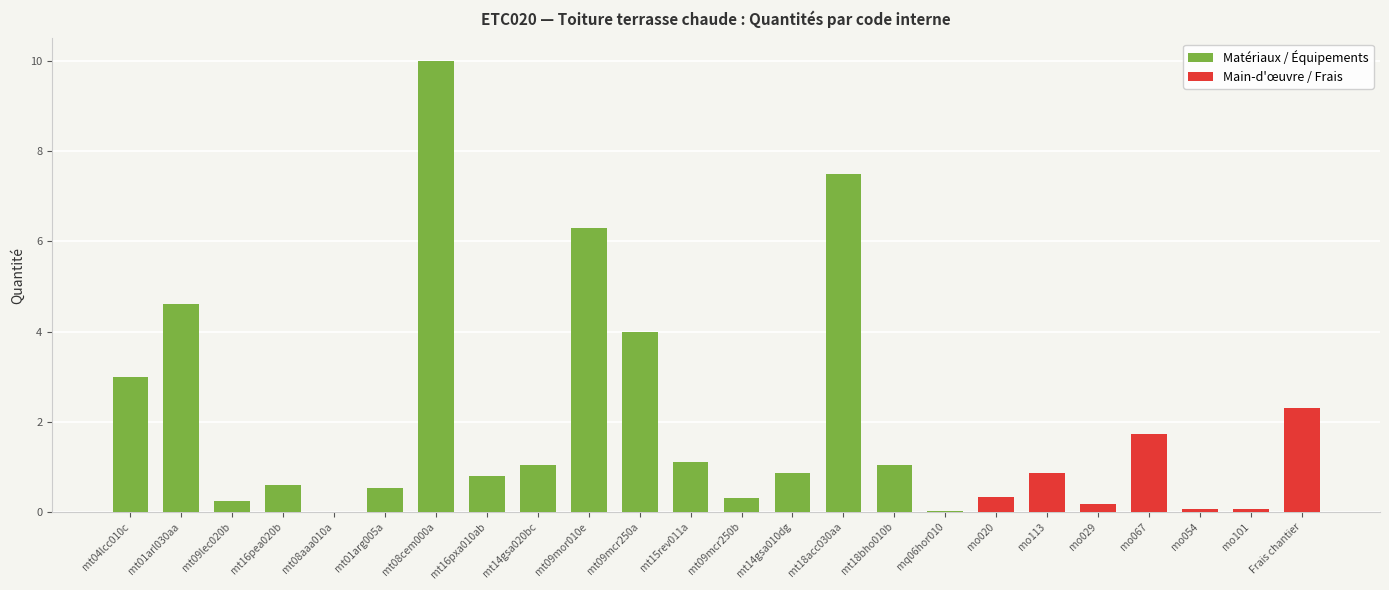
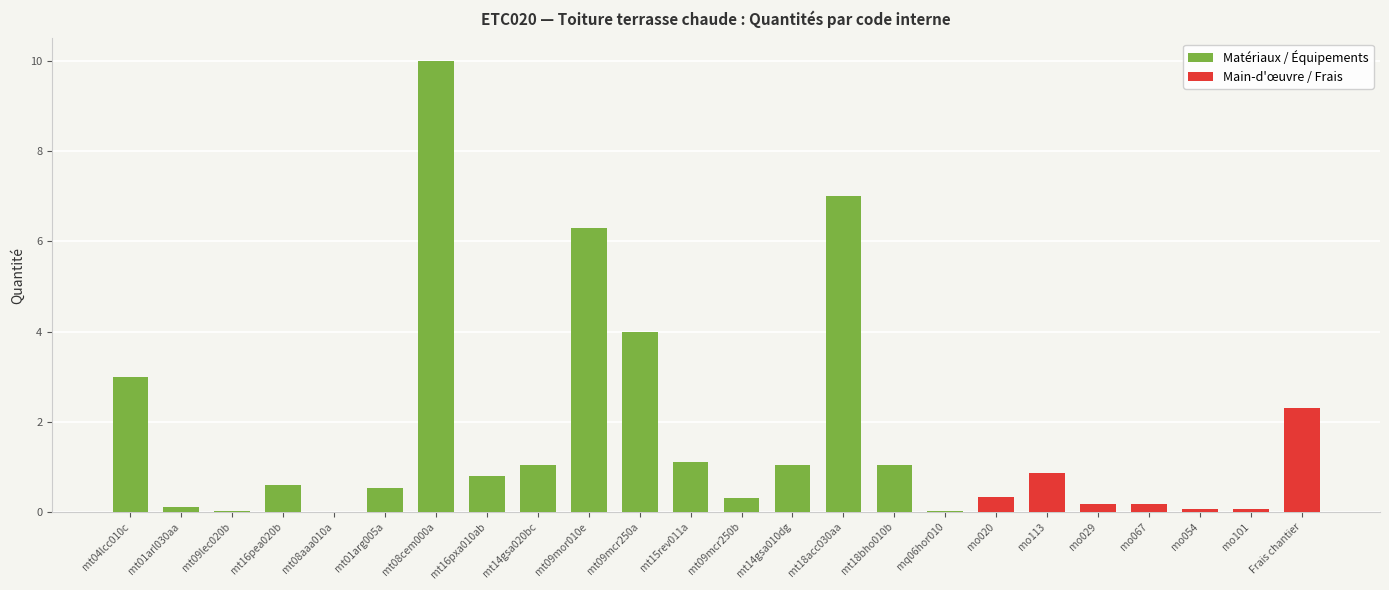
  {
    "Matériaux / Équipements": {
      "mt04lcc010c": 3.0,
-     "mt01arl030aa": 4.6,
-     "mt09lec020b": 0.3,
+     "mt01arl030aa": 0.1,
+     "mt09lec020b": 0.0,
      "mt16pea020b": 0.6,
      "mt01arg005a": 0.5,
      "mt08cem000a": 10.0,
      "mt16pxa010ab": 0.8,
      "mt14gsa020bc": 1.1,
      "mt09mor010e": 6.3,
      "mt09mcr250a": 4.0,
      "mt15rev011a": 1.1,
      "mt09mcr250b": 0.3,
-     "mt14gsa010dg": 0.9,
-     "mt18acc030aa": 7.5,
+     "mt14gsa010dg": 1.1,
+     "mt18acc030aa": 7.0,
      "mt18bho010b": 1.1
    },
    "Main-d'œuvre / Frais": {
      "mo020": 0.3,
      "mo113": 0.9,
      "mo029": 0.2,
-     "mo067": 1.7,
+     "mo067": 0.2,
      "mo054": 0.1,
      "mo101": 0.1,
      "Frais chantier": 2.3
    }
  }
